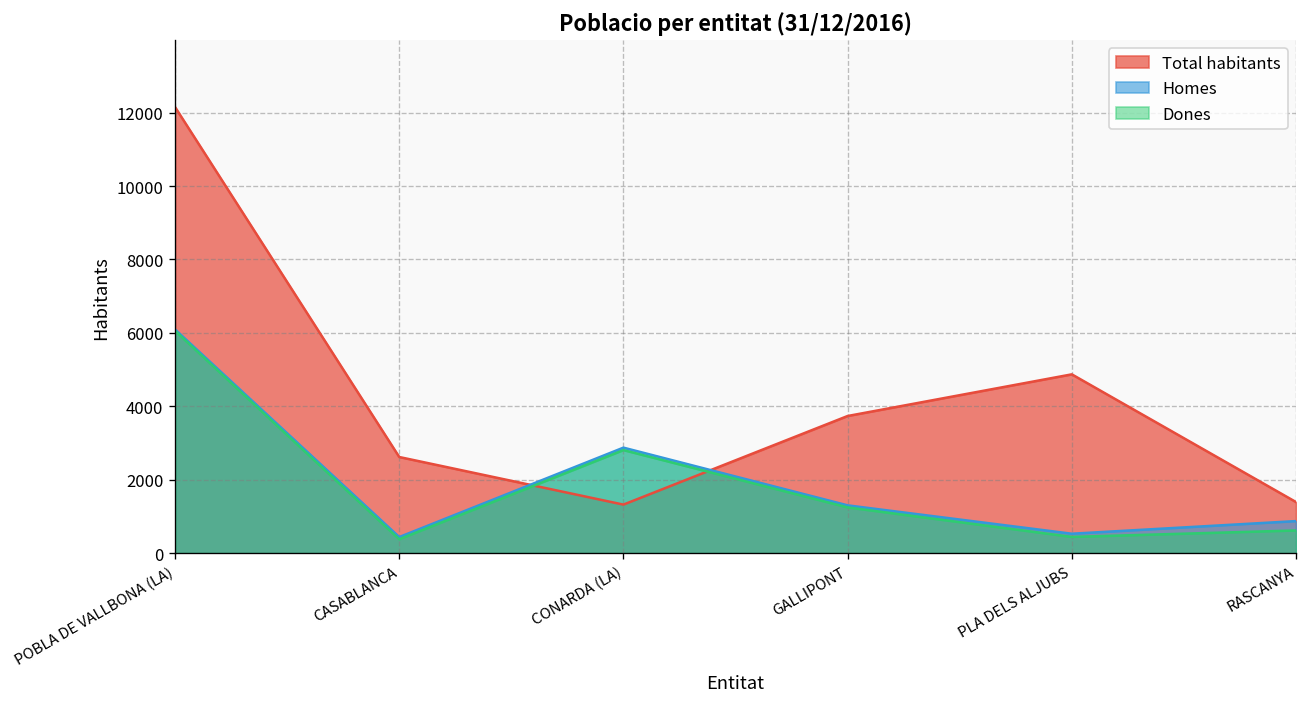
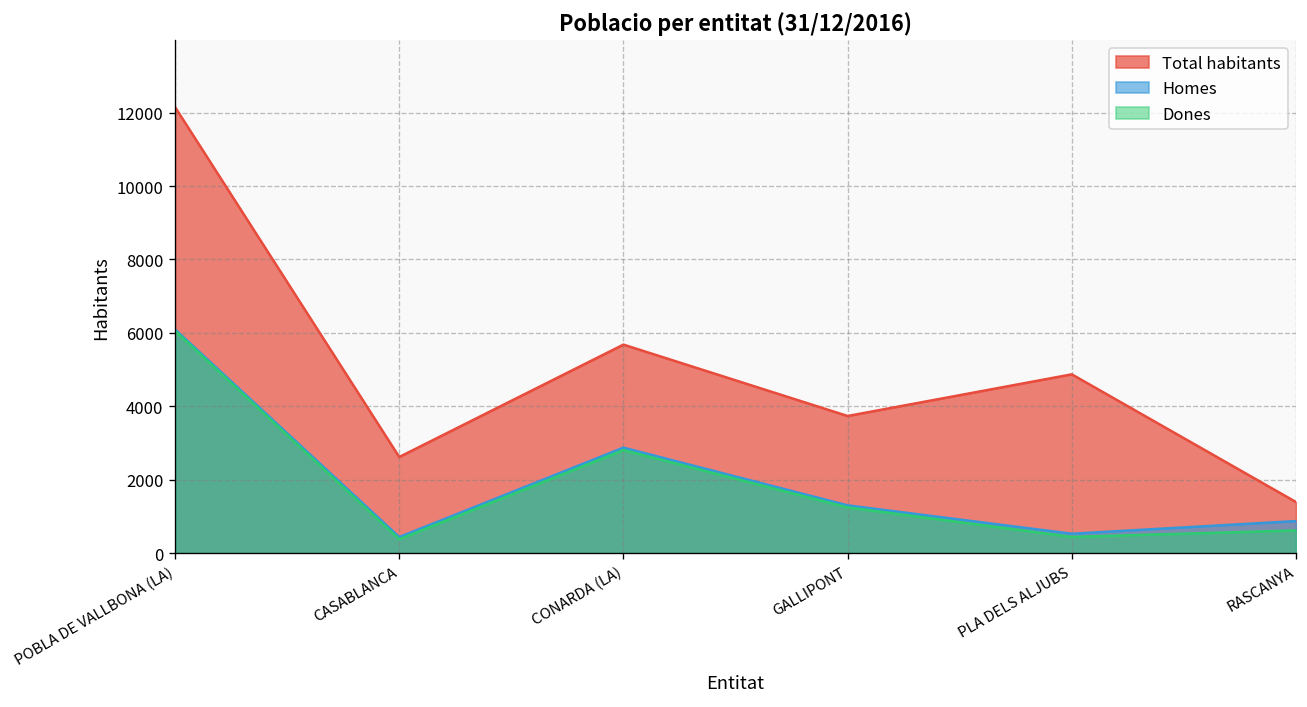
  {
    "Total habitants": {
      "POBLA DE VALLBONA (LA)": 12200,
      "CASABLANCA": 2600,
-     "CONARDA (LA)": 1300,
+     "CONARDA (LA)": 5700,
      "GALLIPONT": 3700,
      "PLA DELS ALJUBS": 4900,
      "RASCANYA": 1400
    },
    "Homes": {
      "PLA DELS ALJUBS": 500,
      "RASCANYA": 900
    },
    "Dones": {
      "PLA DELS ALJUBS": 400,
      "RASCANYA": 600
    }
  }
